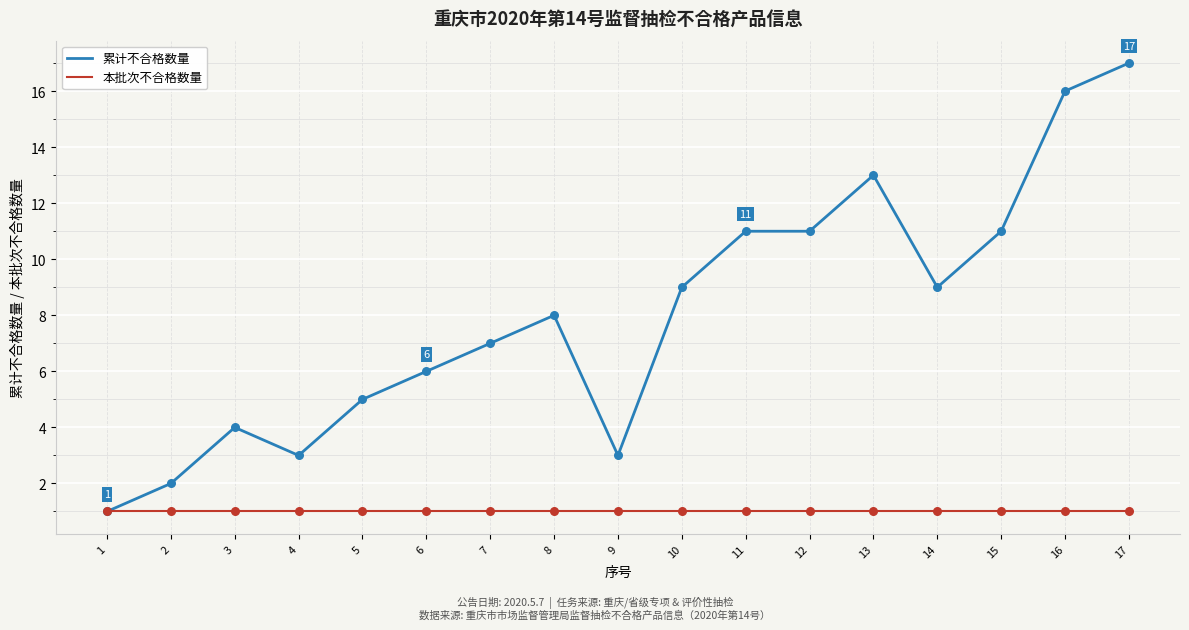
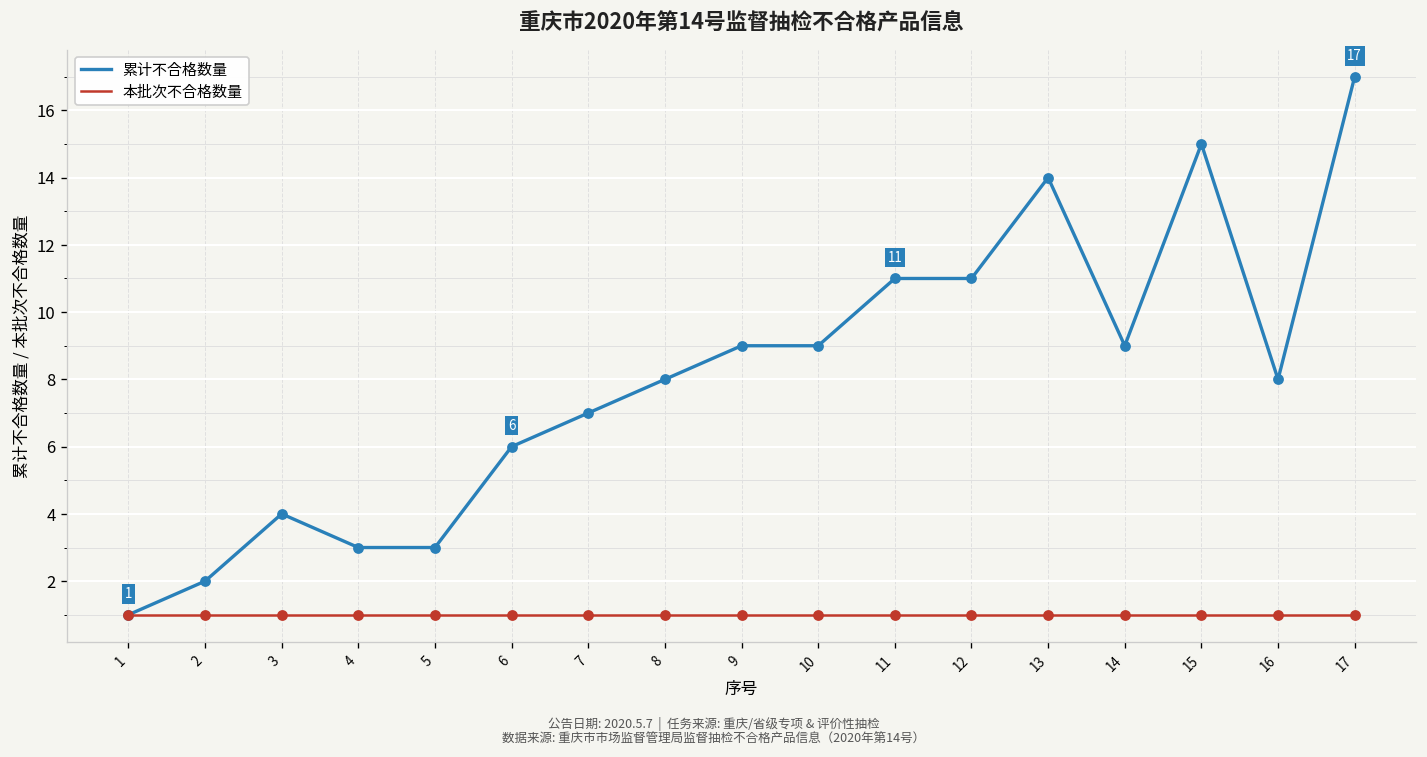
  {
    "累计不合格数量": {
      "2": 2,
      "3": 4,
      "4": 3,
-     "5": 5,
+     "5": 3,
      "7": 7,
      "8": 8,
-     "9": 3,
+     "9": 9,
      "10": 9,
      "12": 11,
-     "13": 13,
+     "13": 14,
      "14": 9,
-     "15": 11,
-     "16": 16
+     "15": 15,
+     "16": 8
    },
    "本批次不合格数量": {
      "2": 1,
      "3": 1,
      "4": 1,
      "5": 1,
      "6": 1,
      "7": 1,
      "8": 1,
      "9": 1,
      "10": 1,
      "11": 1,
      "12": 1,
      "13": 1,
      "14": 1,
      "15": 1,
      "16": 1,
      "17": 1
    }
  }
